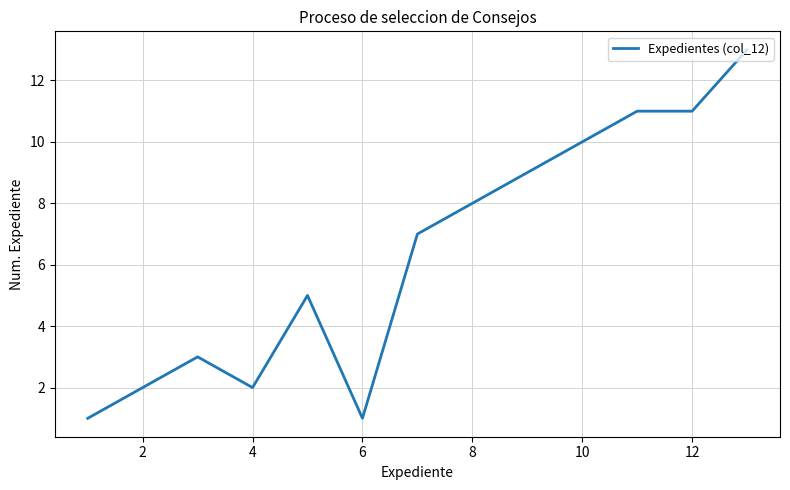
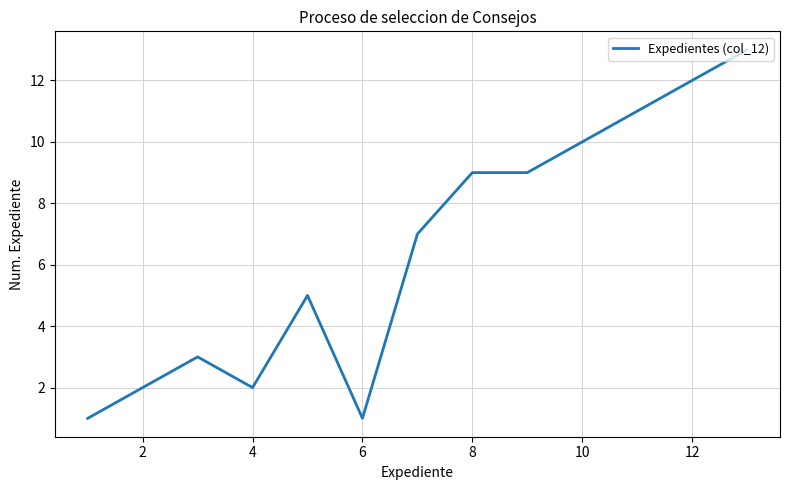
  {
    "2": 2,
    "4": 2,
    "6": 1,
-   "8": 8,
+   "8": 9,
    "10": 10,
-   "12": 11
+   "12": 12
  }
